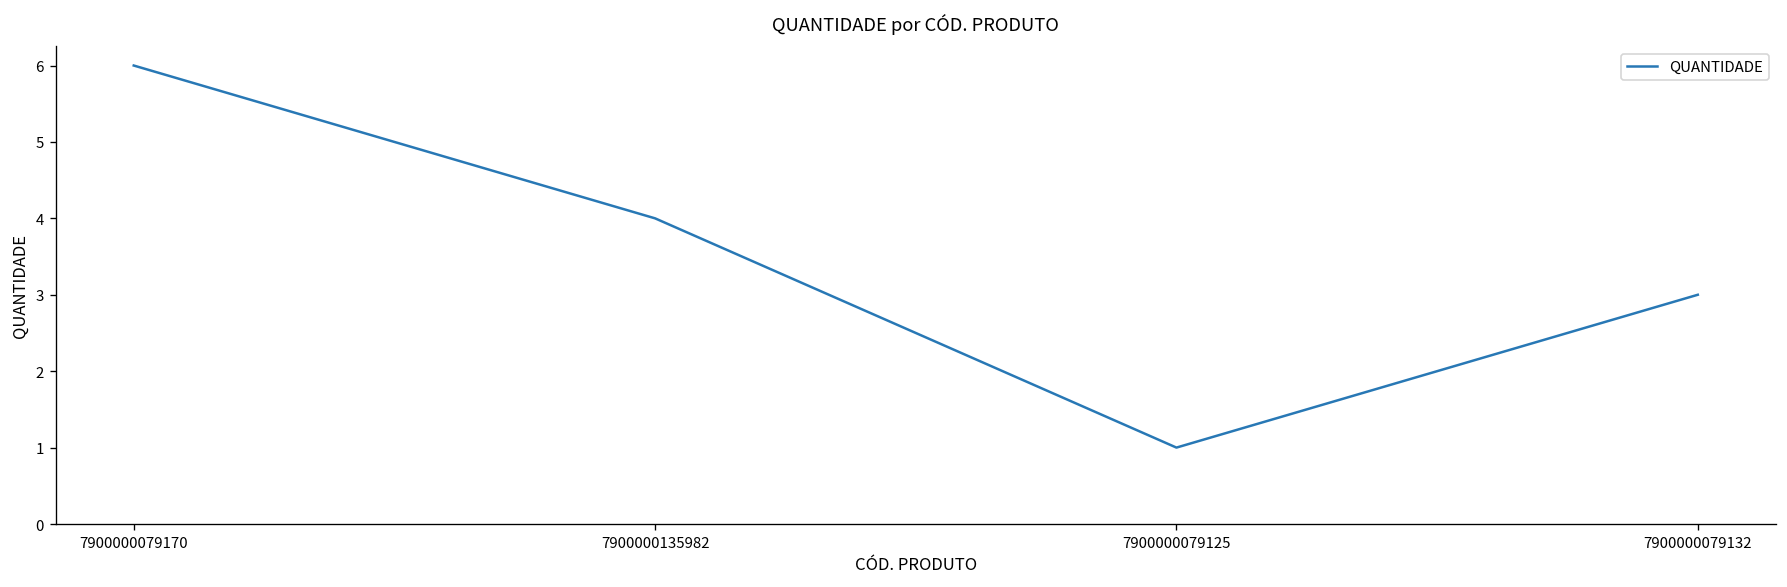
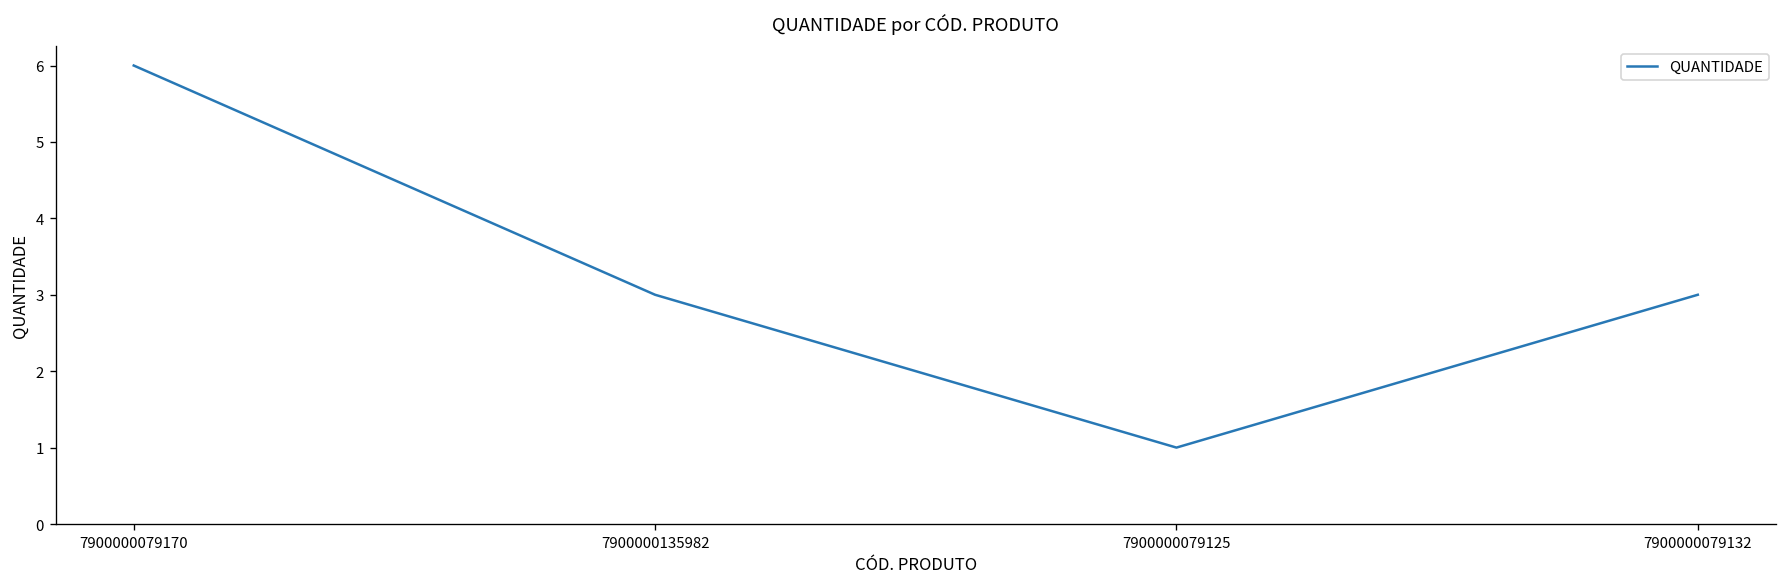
  {
    "7900000079170": 6,
-   "7900000135982": 4,
+   "7900000135982": 3,
    "7900000079125": 1,
    "7900000079132": 3
  }
